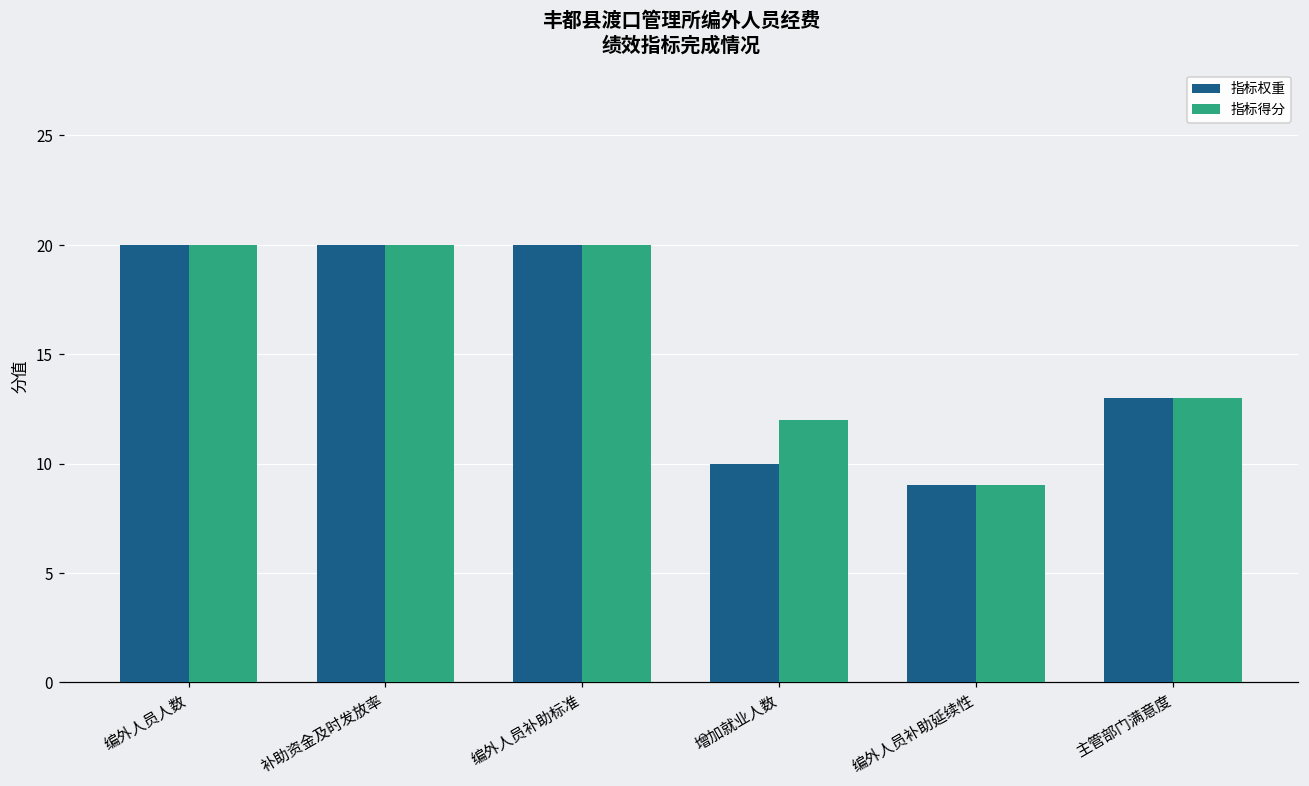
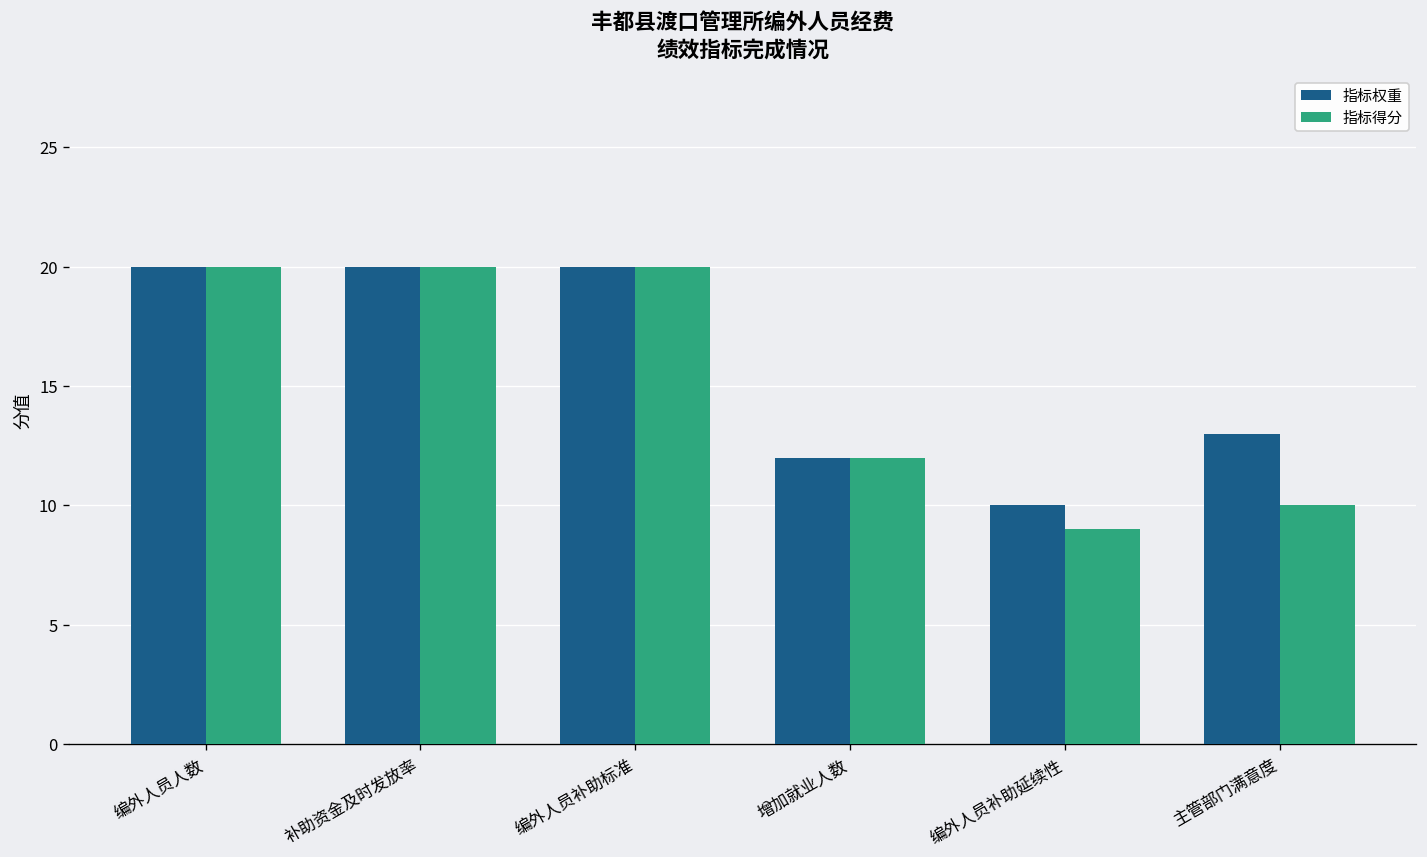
  {
    "指标权重": {
      "编外人员人数": 20,
      "补助资金及时发放率": 20,
      "编外人员补助标准": 20,
-     "增加就业人数": 10,
-     "编外人员补助延续性": 9,
+     "增加就业人数": 12,
+     "编外人员补助延续性": 10,
      "主管部门满意度": 13
    },
    "指标得分": {
      "编外人员人数": 20,
      "补助资金及时发放率": 20,
      "编外人员补助标准": 20,
      "增加就业人数": 12,
      "编外人员补助延续性": 9,
-     "主管部门满意度": 13
+     "主管部门满意度": 10
    }
  }
